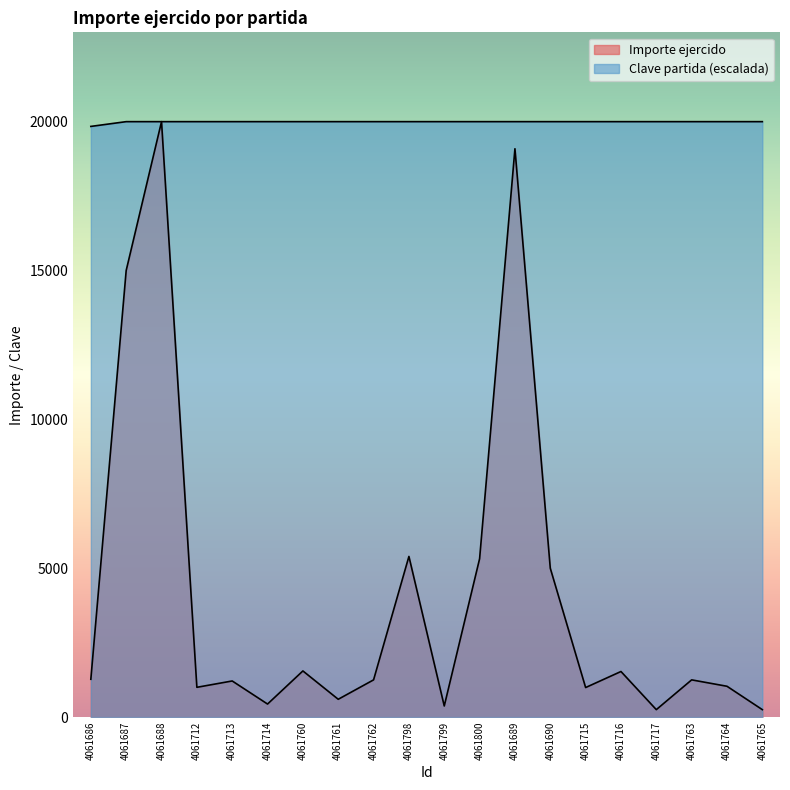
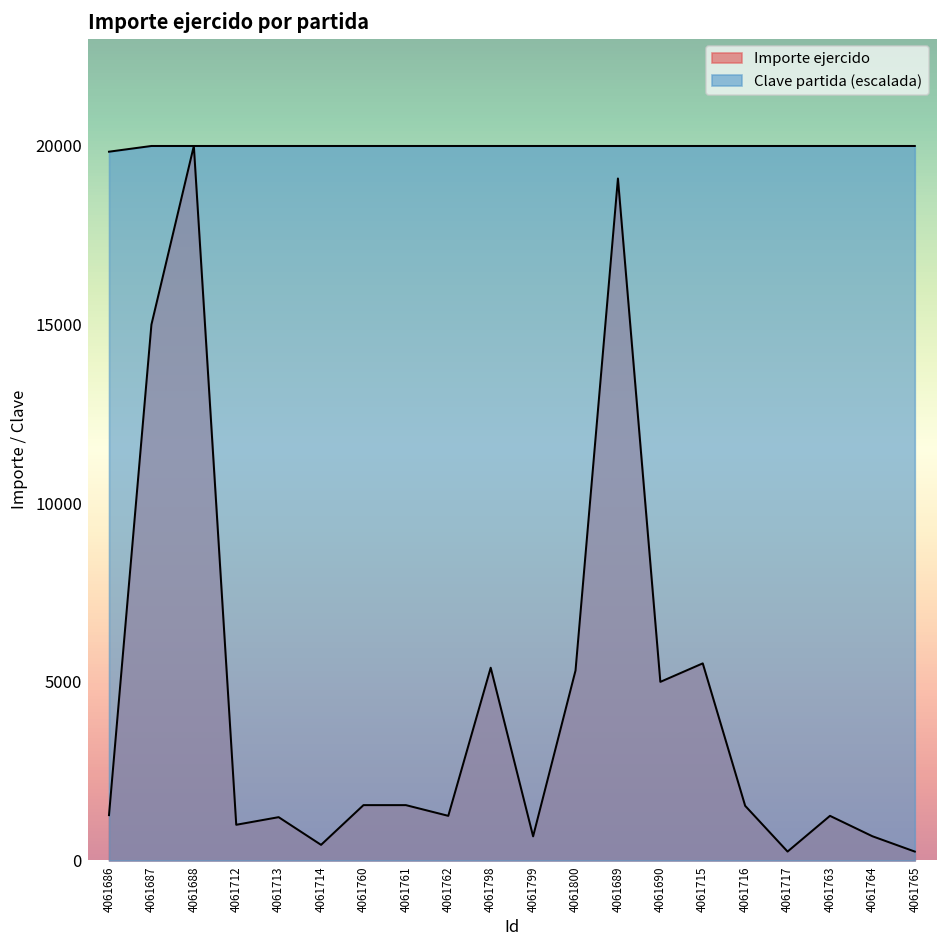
  {
    "Importe ejercido": {
      "4061686": 1300,
      "4061687": 15000,
      "4061712": 1000,
      "4061713": 1200,
      "4061714": 400,
      "4061760": 1600,
-     "4061761": 600,
+     "4061761": 1600,
      "4061762": 1300,
      "4061798": 5400,
-     "4061799": 400,
+     "4061799": 700,
      "4061800": 5300,
      "4061689": 19100,
      "4061690": 5000,
-     "4061715": 1000,
+     "4061715": 5500,
      "4061716": 1500,
      "4061717": 300,
      "4061763": 1300,
-     "4061764": 1000,
+     "4061764": 700,
      "4061765": 300
    },
    "Clave partida (escalada)": {
      "4061686": 19800,
      "4061687": 20000,
      "4061712": 20000,
      "4061713": 20000,
      "4061714": 20000,
      "4061760": 20000,
      "4061761": 20000,
      "4061762": 20000,
      "4061798": 20000,
      "4061799": 20000,
      "4061800": 20000,
      "4061689": 20000,
      "4061690": 20000,
      "4061715": 20000,
      "4061716": 20000,
      "4061717": 20000,
      "4061763": 20000,
      "4061764": 20000,
      "4061765": 20000
    }
  }
